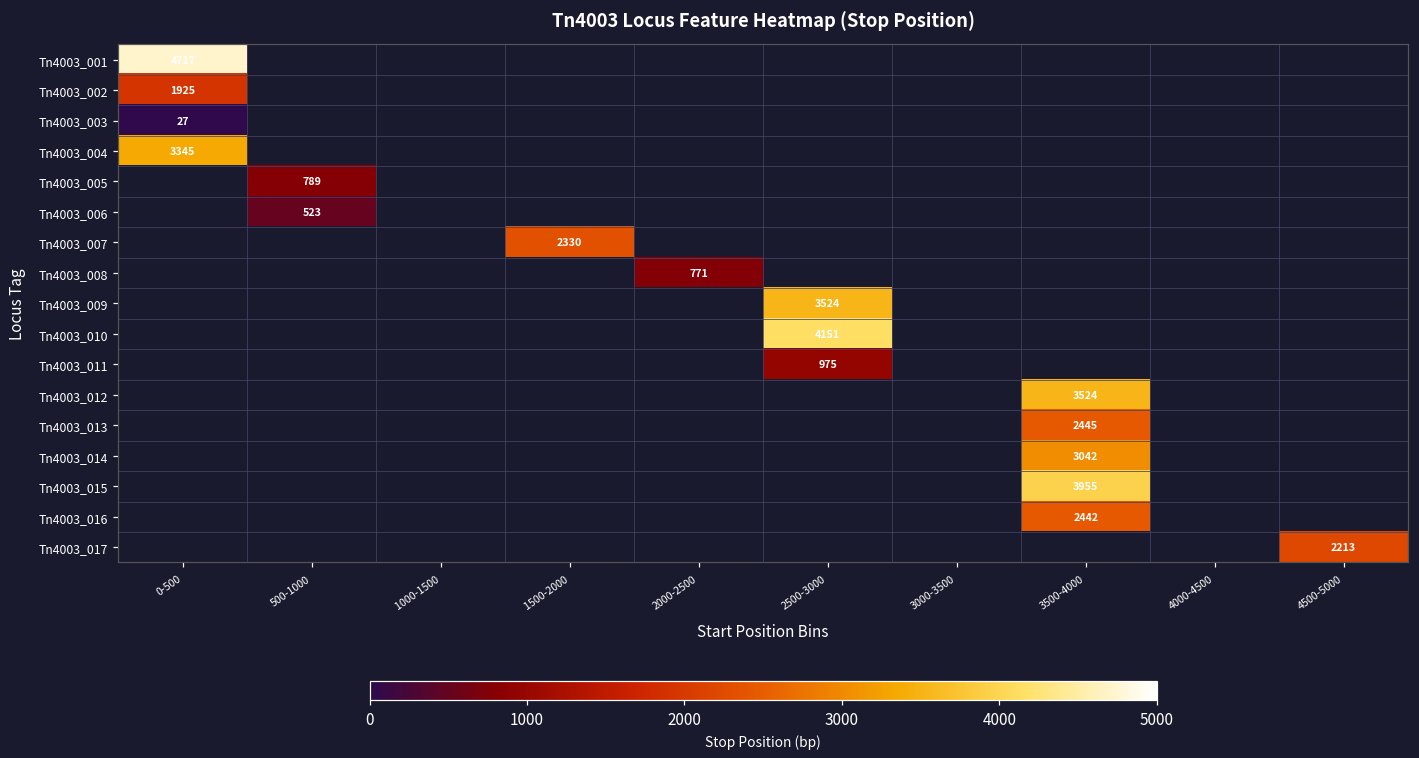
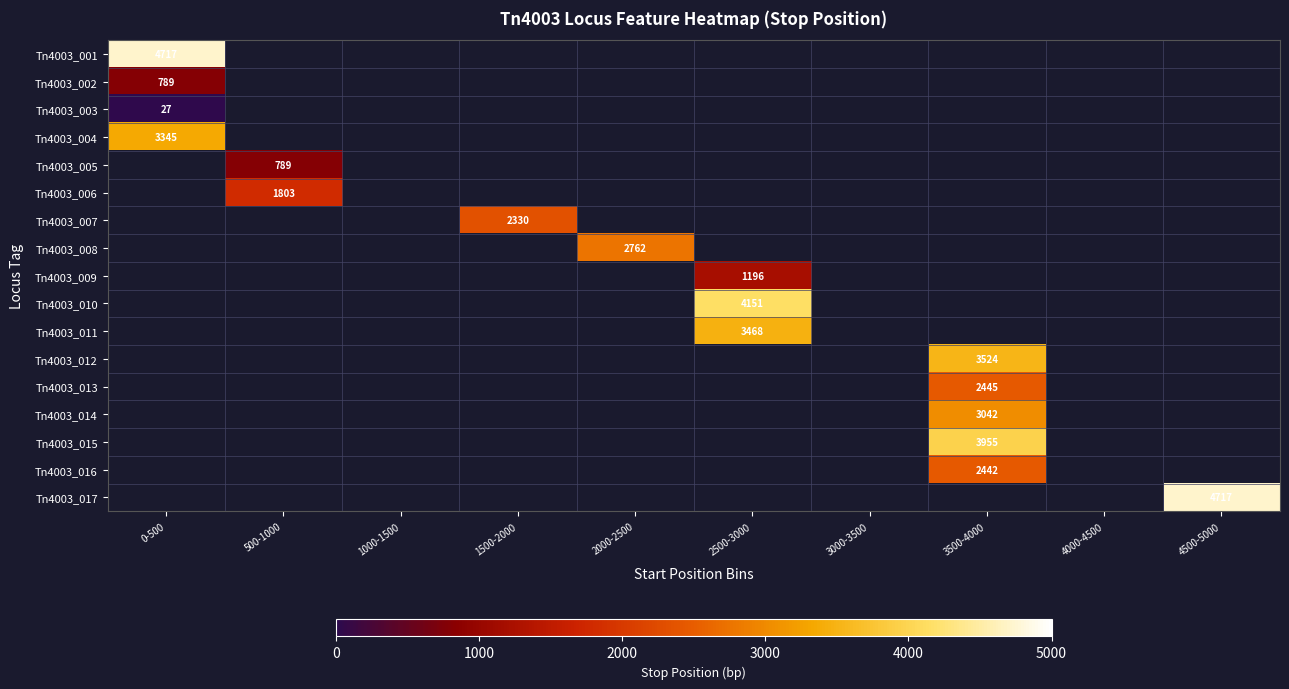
  {
    "Tn4003_001": {
      "0-500": 4717
    },
    "Tn4003_002": {
-     "0-500": 1925
+     "0-500": 789
    },
    "Tn4003_003": {
      "0-500": 27
    },
    "Tn4003_004": {
      "0-500": 3345
    },
    "Tn4003_005": {
      "500-1000": 789
    },
    "Tn4003_006": {
-     "500-1000": 523
+     "500-1000": 1803
    },
    "Tn4003_007": {
      "1500-2000": 2330
    },
    "Tn4003_008": {
-     "2000-2500": 771
+     "2000-2500": 2762
    },
    "Tn4003_009": {
-     "2500-3000": 3524
+     "2500-3000": 1196
    },
    "Tn4003_010": {
      "2500-3000": 4151
    },
    "Tn4003_011": {
-     "2500-3000": 975
+     "2500-3000": 3468
    },
    "Tn4003_012": {
      "3500-4000": 3524
    },
    "Tn4003_013": {
      "3500-4000": 2445
    },
    "Tn4003_014": {
      "3500-4000": 3042
    },
    "Tn4003_015": {
      "3500-4000": 3955
    },
    "Tn4003_016": {
      "3500-4000": 2442
    },
    "Tn4003_017": {
-     "4500-5000": 2213
+     "4500-5000": 4717
    }
  }
